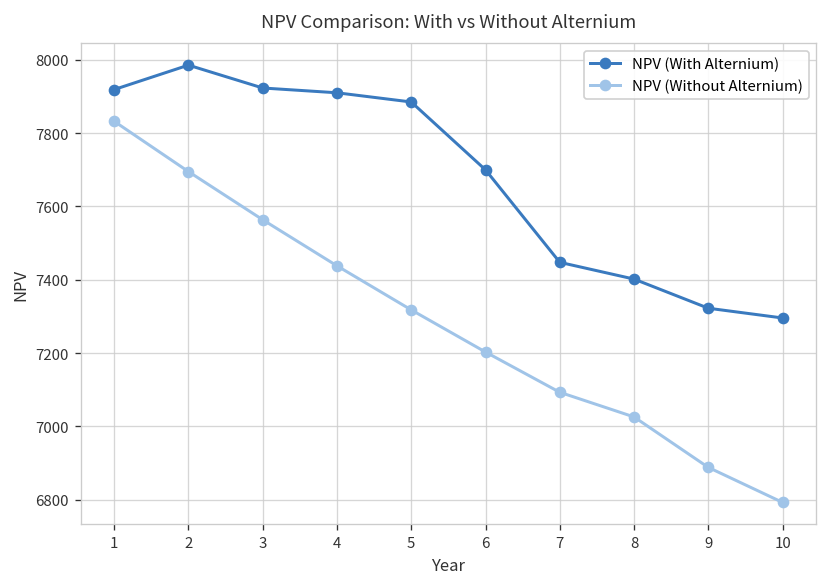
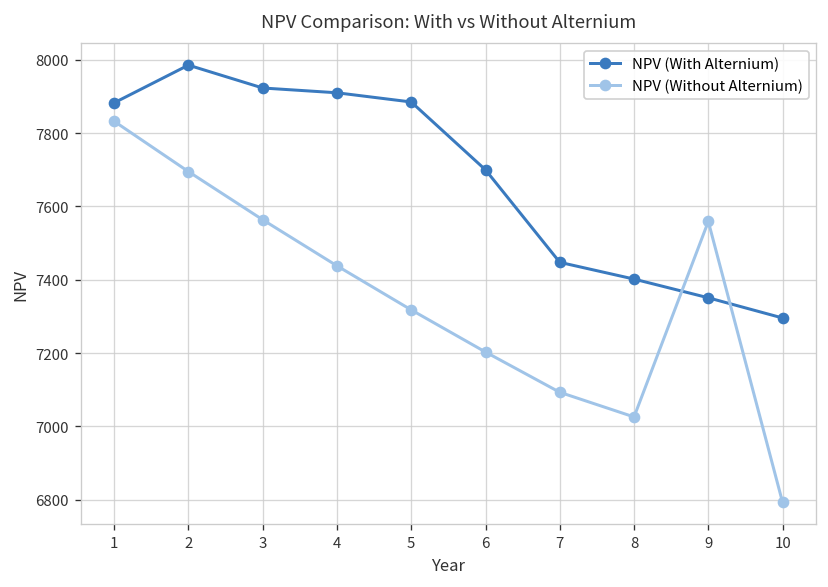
  {
    "NPV (With Alternium)": {
-     "1": 7920,
+     "1": 7880,
      "2": 7990,
      "3": 7920,
      "4": 7910,
      "5": 7890,
      "6": 7700,
      "7": 7450,
      "8": 7400,
-     "9": 7320,
+     "9": 7350,
      "10": 7300
    },
    "NPV (Without Alternium)": {
      "1": 7830,
      "2": 7700,
      "3": 7560,
      "4": 7440,
      "5": 7320,
      "6": 7200,
      "7": 7090,
      "8": 7030,
-     "9": 6890,
+     "9": 7560,
      "10": 6790
    }
  }
